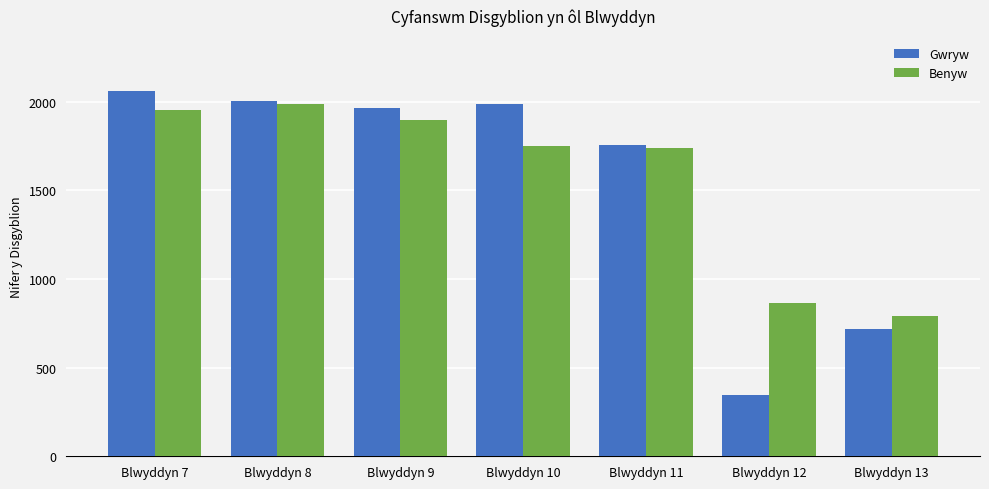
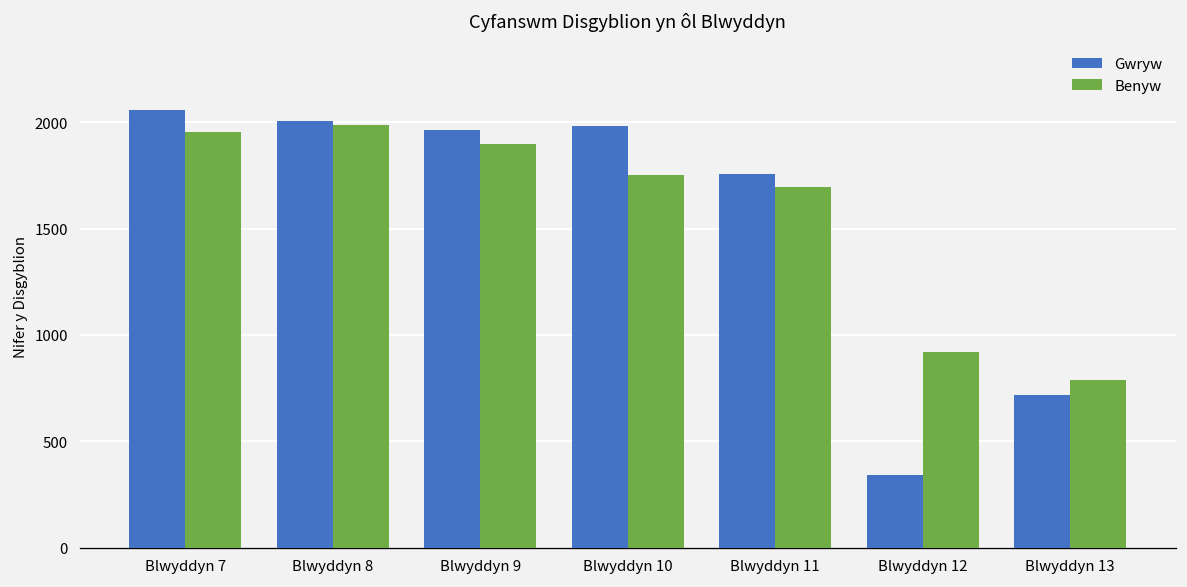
  {
    "Gwryw": {
      "Blwyddyn 7": 2060,
      "Blwyddyn 8": 2010,
      "Blwyddyn 9": 1960,
      "Blwyddyn 10": 1980,
      "Blwyddyn 11": 1760,
      "Blwyddyn 12": 340,
      "Blwyddyn 13": 720
    },
    "Benyw": {
      "Blwyddyn 7": 1950,
      "Blwyddyn 8": 1990,
      "Blwyddyn 9": 1900,
      "Blwyddyn 10": 1750,
-     "Blwyddyn 11": 1740,
-     "Blwyddyn 12": 860,
+     "Blwyddyn 11": 1700,
+     "Blwyddyn 12": 920,
      "Blwyddyn 13": 790
    }
  }
